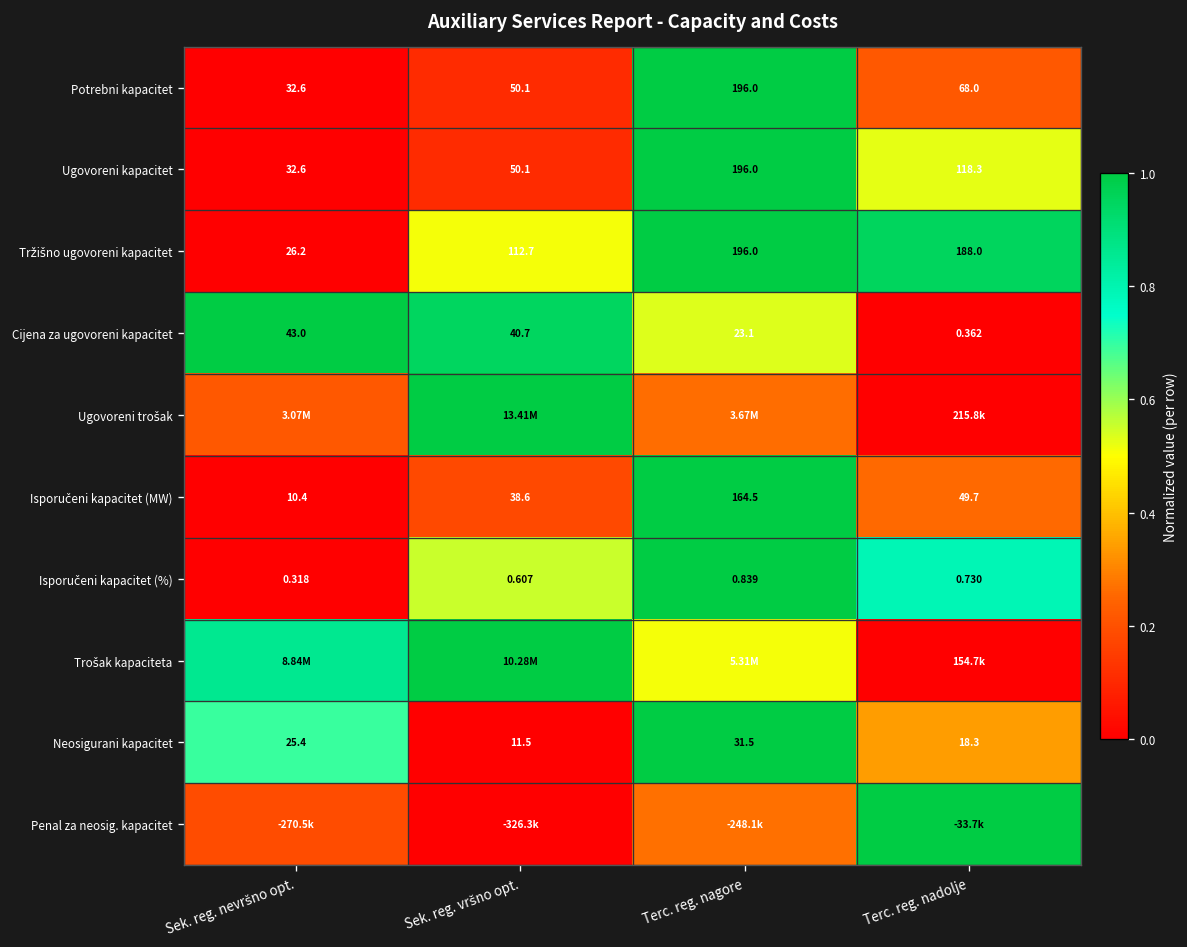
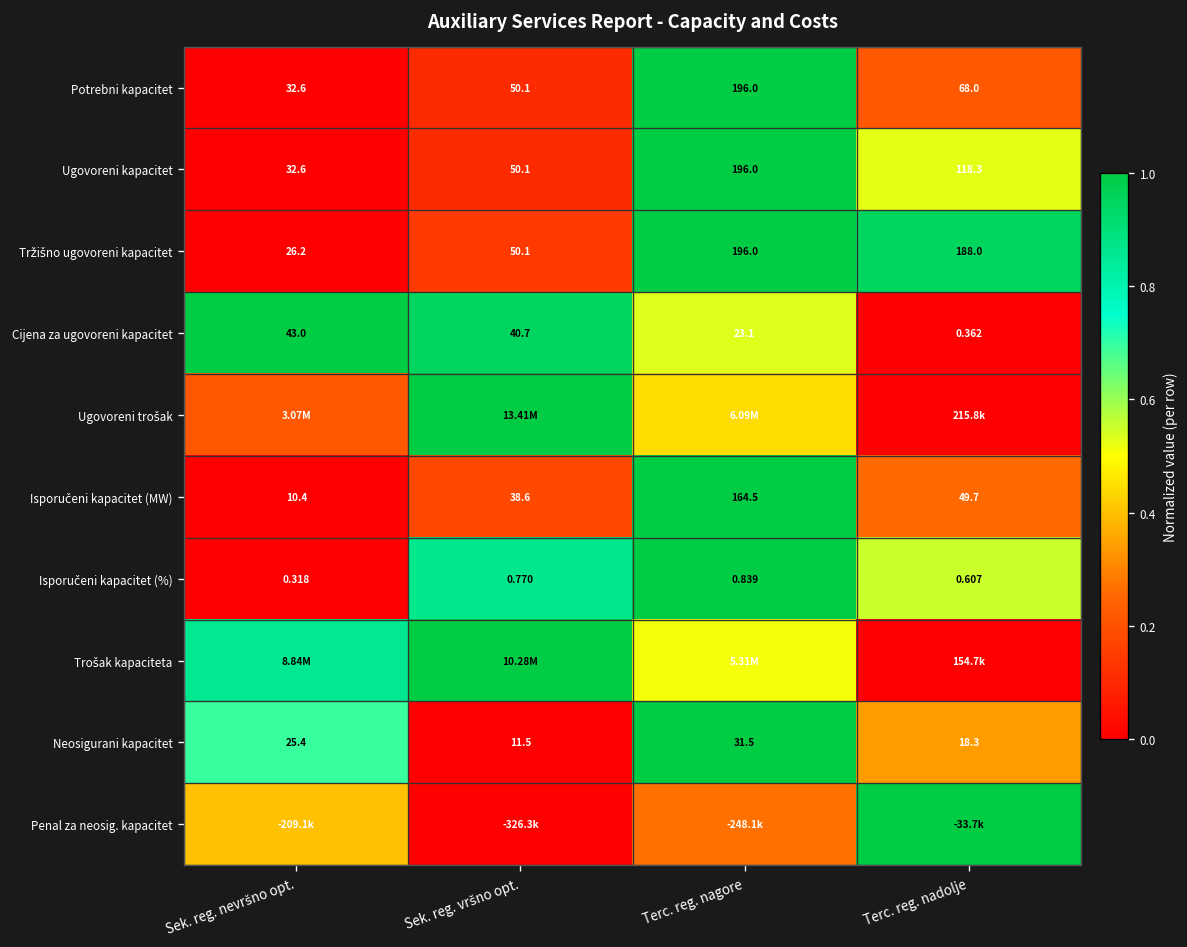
  {
    "Potrebni kapacitet": {
      "Sek. reg. nevršno opt.": "32.6",
      "Sek. reg. vršno opt.": "50.1",
      "Terc. reg. nagore": "196.0",
      "Terc. reg. nadolje": "68.0"
    },
    "Ugovoreni kapacitet": {
      "Sek. reg. nevršno opt.": "32.6",
      "Sek. reg. vršno opt.": "50.1",
      "Terc. reg. nagore": "196.0",
      "Terc. reg. nadolje": "118.3"
    },
    "Tržišno ugovoreni kapacitet": {
      "Sek. reg. nevršno opt.": "26.2",
-     "Sek. reg. vršno opt.": "112.7",
+     "Sek. reg. vršno opt.": "50.1",
      "Terc. reg. nagore": "196.0",
      "Terc. reg. nadolje": "188.0"
    },
    "Cijena za ugovoreni kapacitet": {
      "Sek. reg. nevršno opt.": "43.0",
      "Sek. reg. vršno opt.": "40.7",
      "Terc. reg. nagore": "23.1",
      "Terc. reg. nadolje": "0.362"
    },
    "Ugovoreni trošak": {
      "Sek. reg. nevršno opt.": "3.07M",
      "Sek. reg. vršno opt.": "13.41M",
-     "Terc. reg. nagore": "3.67M",
+     "Terc. reg. nagore": "6.09M",
      "Terc. reg. nadolje": "215.8k"
    },
    "Isporučeni kapacitet (MW)": {
      "Sek. reg. nevršno opt.": "10.4",
      "Sek. reg. vršno opt.": "38.6",
      "Terc. reg. nagore": "164.5",
      "Terc. reg. nadolje": "49.7"
    },
    "Isporučeni kapacitet (%)": {
      "Sek. reg. nevršno opt.": "0.318",
-     "Sek. reg. vršno opt.": "0.607",
+     "Sek. reg. vršno opt.": "0.770",
      "Terc. reg. nagore": "0.839",
-     "Terc. reg. nadolje": "0.730"
+     "Terc. reg. nadolje": "0.607"
    },
    "Trošak kapaciteta": {
      "Sek. reg. nevršno opt.": "8.84M",
      "Sek. reg. vršno opt.": "10.28M",
      "Terc. reg. nagore": "5.31M",
      "Terc. reg. nadolje": "154.7k"
    },
    "Neosigurani kapacitet": {
      "Sek. reg. nevršno opt.": "25.4",
      "Sek. reg. vršno opt.": "11.5",
      "Terc. reg. nagore": "31.5",
      "Terc. reg. nadolje": "18.3"
    },
    "Penal za neosig. kapacitet": {
-     "Sek. reg. nevršno opt.": "-270.5k",
+     "Sek. reg. nevršno opt.": "-209.1k",
      "Sek. reg. vršno opt.": "-326.3k",
      "Terc. reg. nagore": "-248.1k",
      "Terc. reg. nadolje": "-33.7k"
    }
  }
